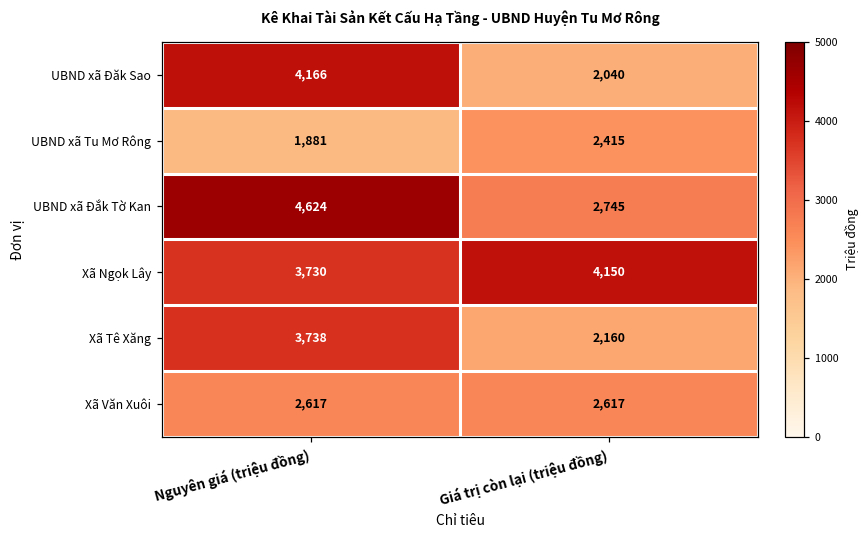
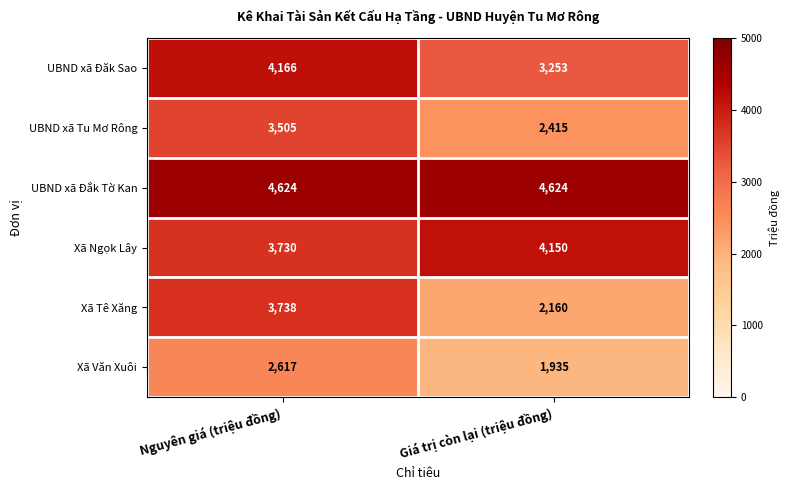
  {
    "UBND xã Đăk Sao": {
      "Nguyên giá (triệu đồng)": "4,166",
-     "Giá trị còn lại (triệu đồng)": "2,040"
+     "Giá trị còn lại (triệu đồng)": "3,253"
    },
    "UBND xã Tu Mơ Rông": {
-     "Nguyên giá (triệu đồng)": "1,881",
+     "Nguyên giá (triệu đồng)": "3,505",
      "Giá trị còn lại (triệu đồng)": "2,415"
    },
    "UBND xã Đắk Tờ Kan": {
      "Nguyên giá (triệu đồng)": "4,624",
-     "Giá trị còn lại (triệu đồng)": "2,745"
+     "Giá trị còn lại (triệu đồng)": "4,624"
    },
    "Xã Ngọk Lây": {
      "Nguyên giá (triệu đồng)": "3,730",
      "Giá trị còn lại (triệu đồng)": "4,150"
    },
    "Xã Tê Xăng": {
      "Nguyên giá (triệu đồng)": "3,738",
      "Giá trị còn lại (triệu đồng)": "2,160"
    },
    "Xã Văn Xuôi": {
      "Nguyên giá (triệu đồng)": "2,617",
-     "Giá trị còn lại (triệu đồng)": "2,617"
+     "Giá trị còn lại (triệu đồng)": "1,935"
    }
  }
